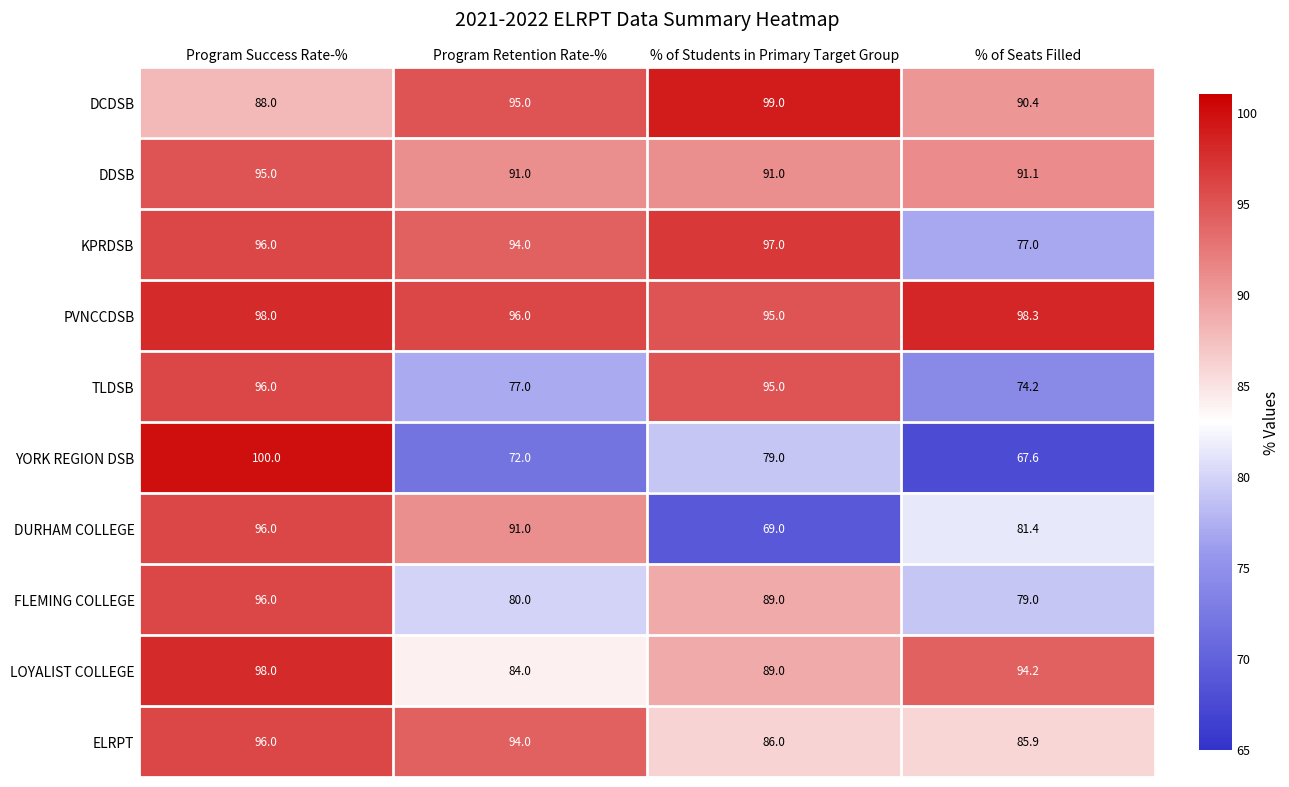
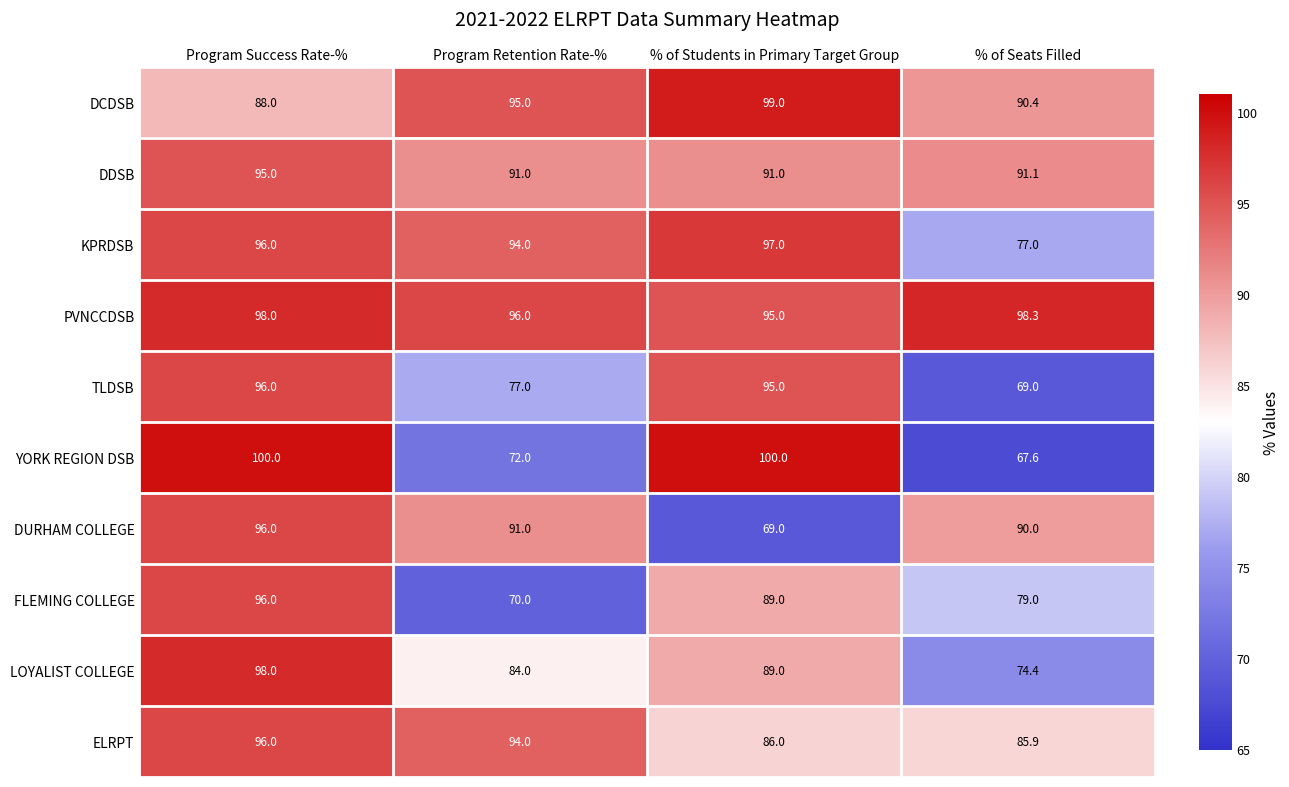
  {
    "DCDSB": {
      "Program Success Rate-%": 88.0,
      "Program Retention Rate-%": 95.0,
      "% of Students in Primary Target Group": 99.0,
      "% of Seats Filled": 90.4
    },
    "DDSB": {
      "Program Success Rate-%": 95.0,
      "Program Retention Rate-%": 91.0,
      "% of Students in Primary Target Group": 91.0,
      "% of Seats Filled": 91.1
    },
    "KPRDSB": {
      "Program Success Rate-%": 96.0,
      "Program Retention Rate-%": 94.0,
      "% of Students in Primary Target Group": 97.0,
      "% of Seats Filled": 77.0
    },
    "PVNCCDSB": {
      "Program Success Rate-%": 98.0,
      "Program Retention Rate-%": 96.0,
      "% of Students in Primary Target Group": 95.0,
      "% of Seats Filled": 98.3
    },
    "TLDSB": {
      "Program Success Rate-%": 96.0,
      "Program Retention Rate-%": 77.0,
      "% of Students in Primary Target Group": 95.0,
-     "% of Seats Filled": 74.2
+     "% of Seats Filled": 69.0
    },
    "YORK REGION DSB": {
      "Program Success Rate-%": 100.0,
      "Program Retention Rate-%": 72.0,
-     "% of Students in Primary Target Group": 79.0,
+     "% of Students in Primary Target Group": 100.0,
      "% of Seats Filled": 67.6
    },
    "DURHAM COLLEGE": {
      "Program Success Rate-%": 96.0,
      "Program Retention Rate-%": 91.0,
      "% of Students in Primary Target Group": 69.0,
-     "% of Seats Filled": 81.4
+     "% of Seats Filled": 90.0
    },
    "FLEMING COLLEGE": {
      "Program Success Rate-%": 96.0,
-     "Program Retention Rate-%": 80.0,
+     "Program Retention Rate-%": 70.0,
      "% of Students in Primary Target Group": 89.0,
      "% of Seats Filled": 79.0
    },
    "LOYALIST COLLEGE": {
      "Program Success Rate-%": 98.0,
      "Program Retention Rate-%": 84.0,
      "% of Students in Primary Target Group": 89.0,
-     "% of Seats Filled": 94.2
+     "% of Seats Filled": 74.4
    },
    "ELRPT": {
      "Program Success Rate-%": 96.0,
      "Program Retention Rate-%": 94.0,
      "% of Students in Primary Target Group": 86.0,
      "% of Seats Filled": 85.9
    }
  }
